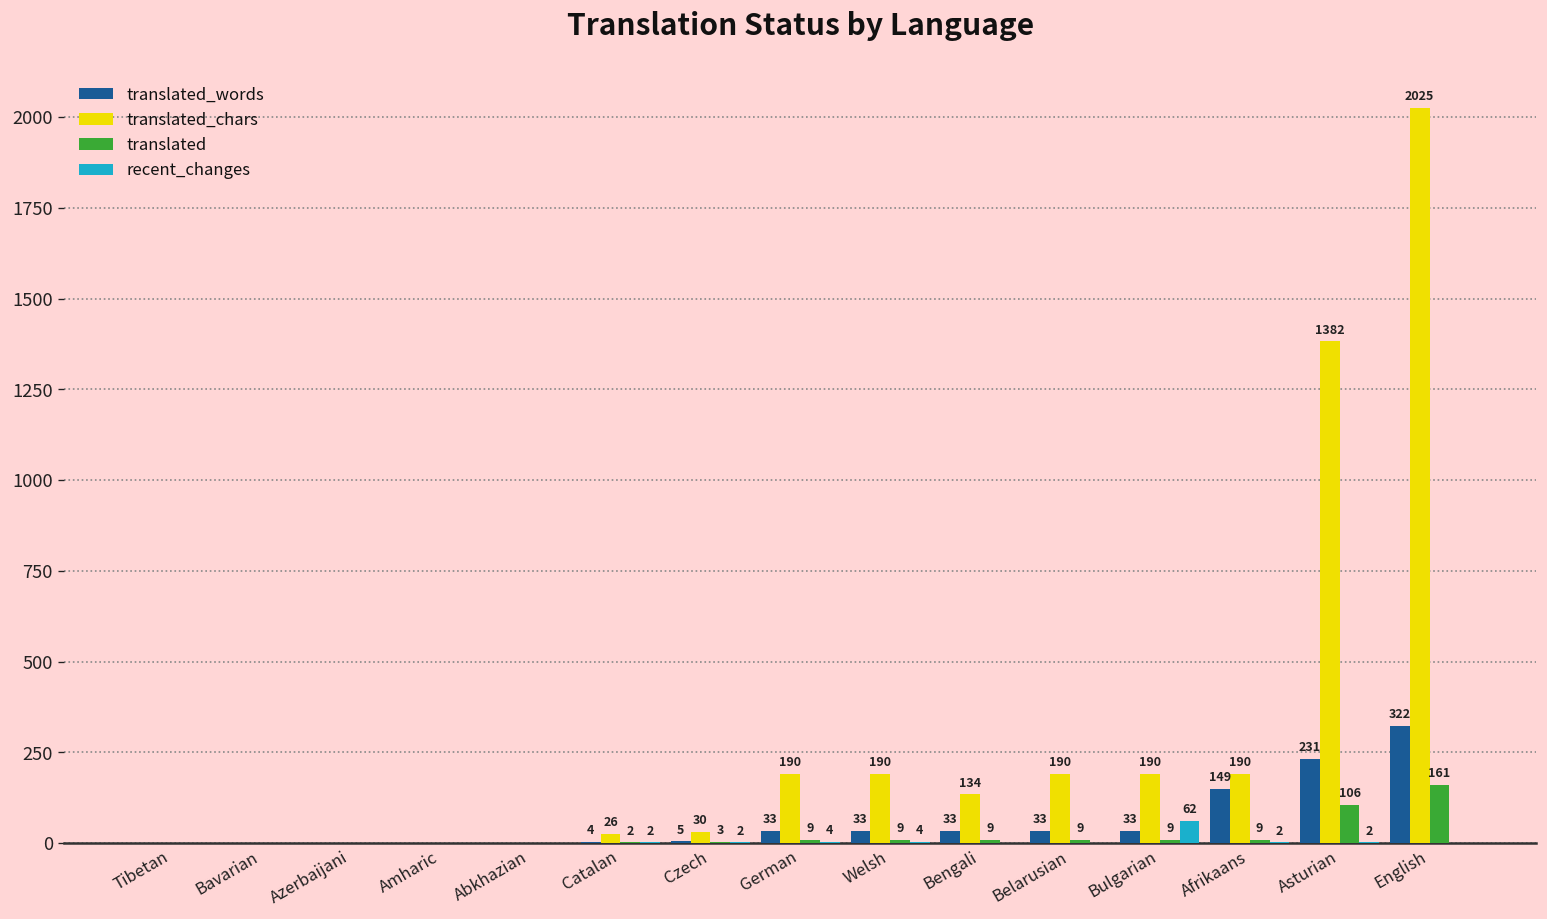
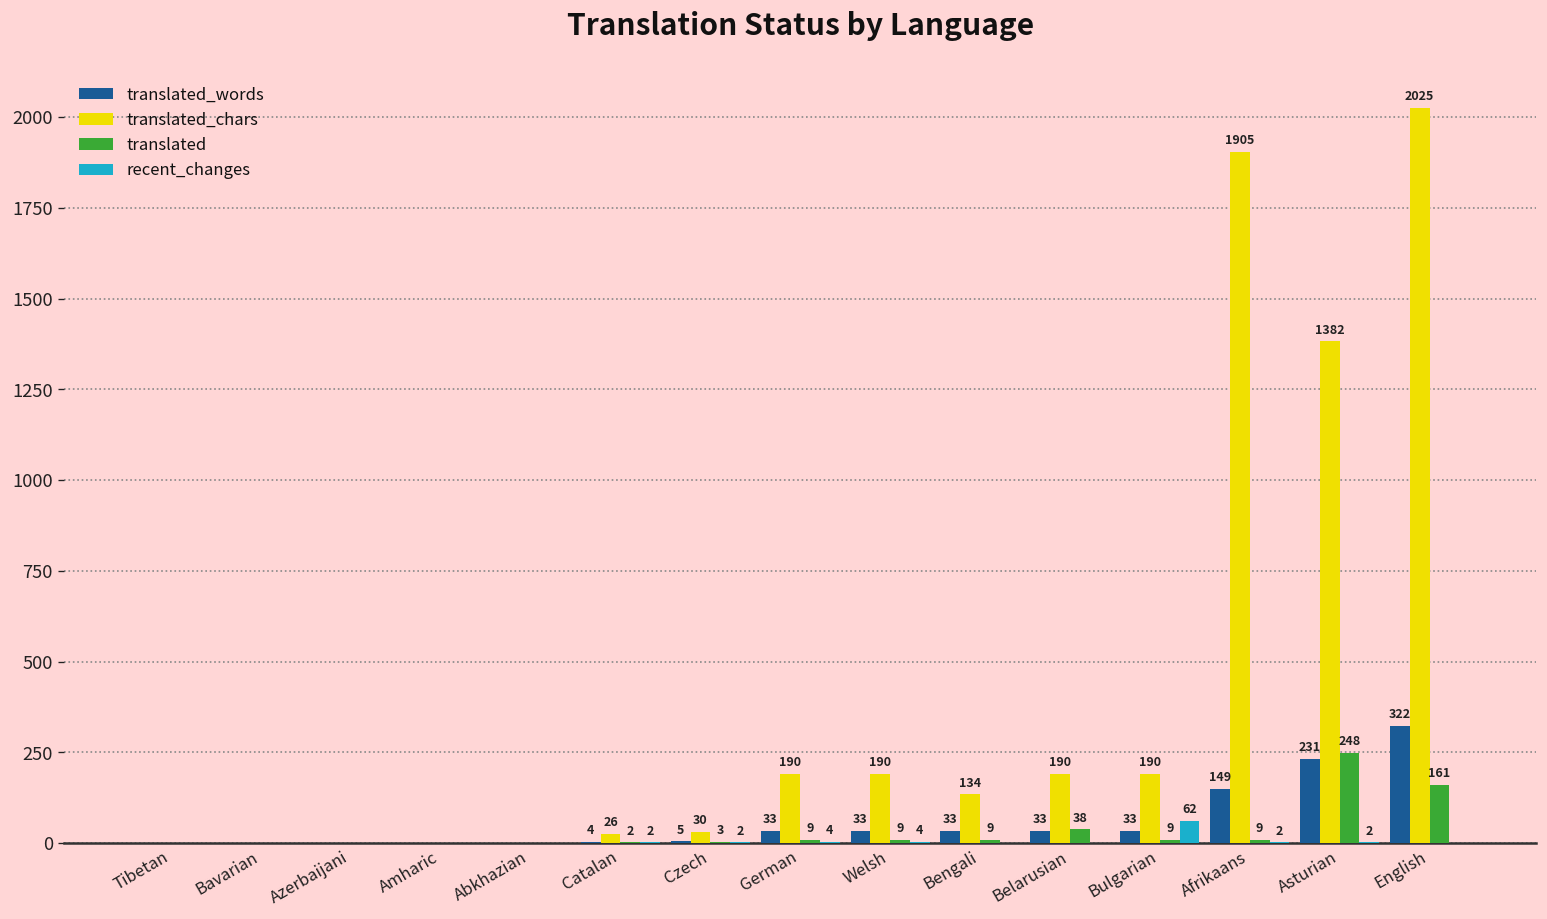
  {
    "translated_words": {
      "Catalan": 4,
      "Czech": 5,
      "German": 33,
      "Welsh": 33,
      "Bengali": 33,
      "Belarusian": 33,
      "Bulgarian": 33,
      "Afrikaans": 149,
      "Asturian": 231,
      "English": 322
    },
    "translated_chars": {
      "Catalan": 26,
      "Czech": 30,
      "German": 190,
      "Welsh": 190,
      "Bengali": 134,
      "Belarusian": 190,
      "Bulgarian": 190,
-     "Afrikaans": 190,
+     "Afrikaans": 1905,
      "Asturian": 1382,
      "English": 2025
    },
    "translated": {
      "Catalan": 2,
      "Czech": 3,
      "German": 9,
      "Welsh": 9,
      "Bengali": 9,
-     "Belarusian": 9,
+     "Belarusian": 38,
      "Bulgarian": 9,
      "Afrikaans": 9,
-     "Asturian": 106,
+     "Asturian": 248,
      "English": 161
    },
    "recent_changes": {
      "Catalan": 2,
      "Czech": 2,
      "German": 4,
      "Welsh": 4,
      "Bulgarian": 62,
      "Afrikaans": 2,
      "Asturian": 2
    }
  }
